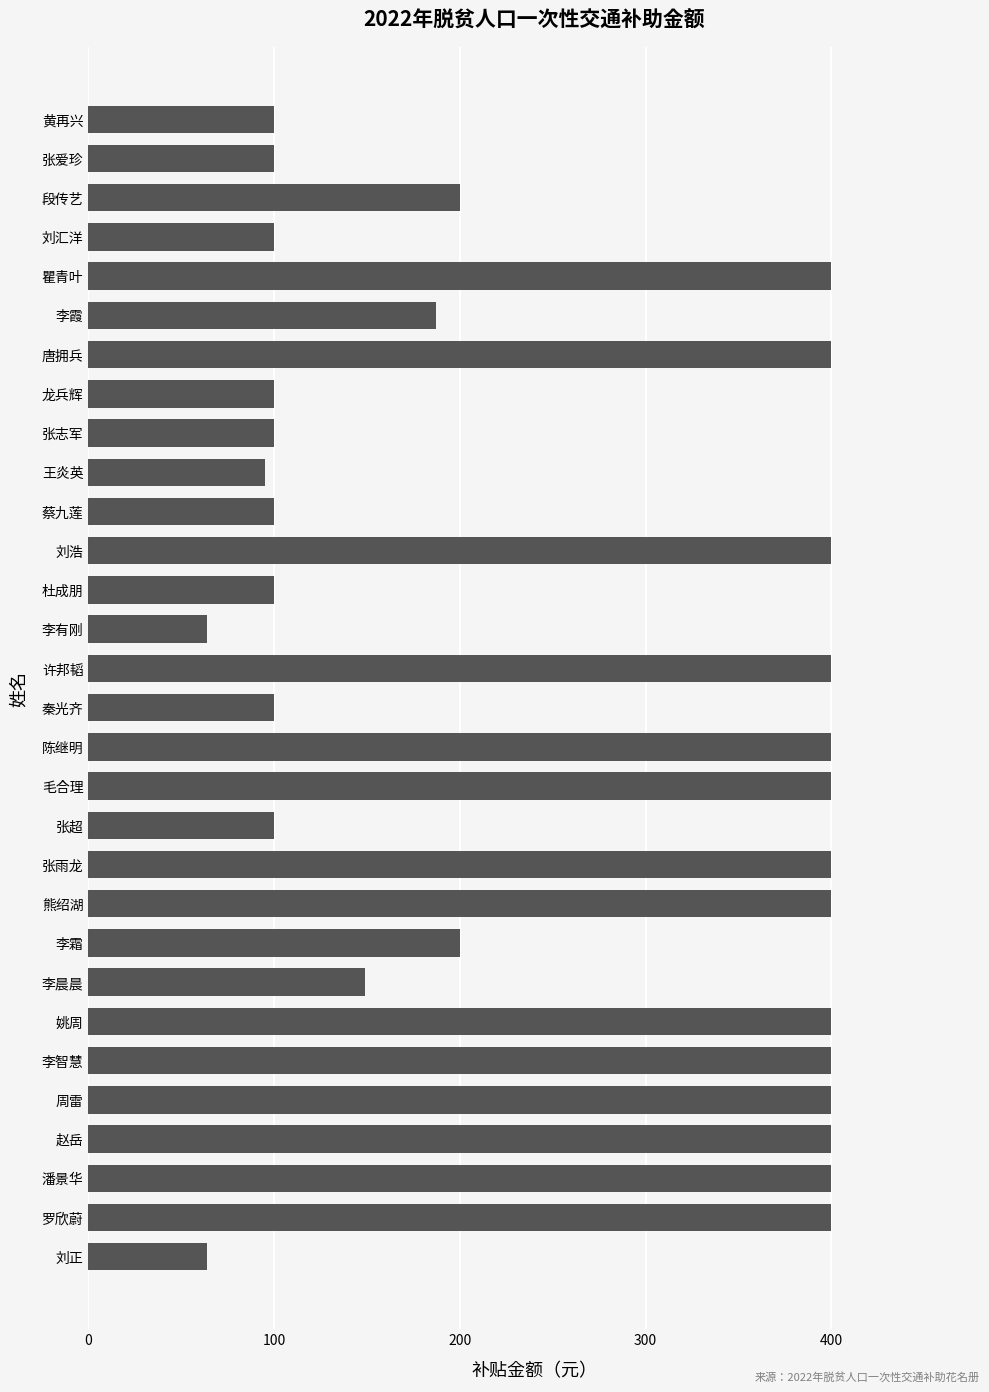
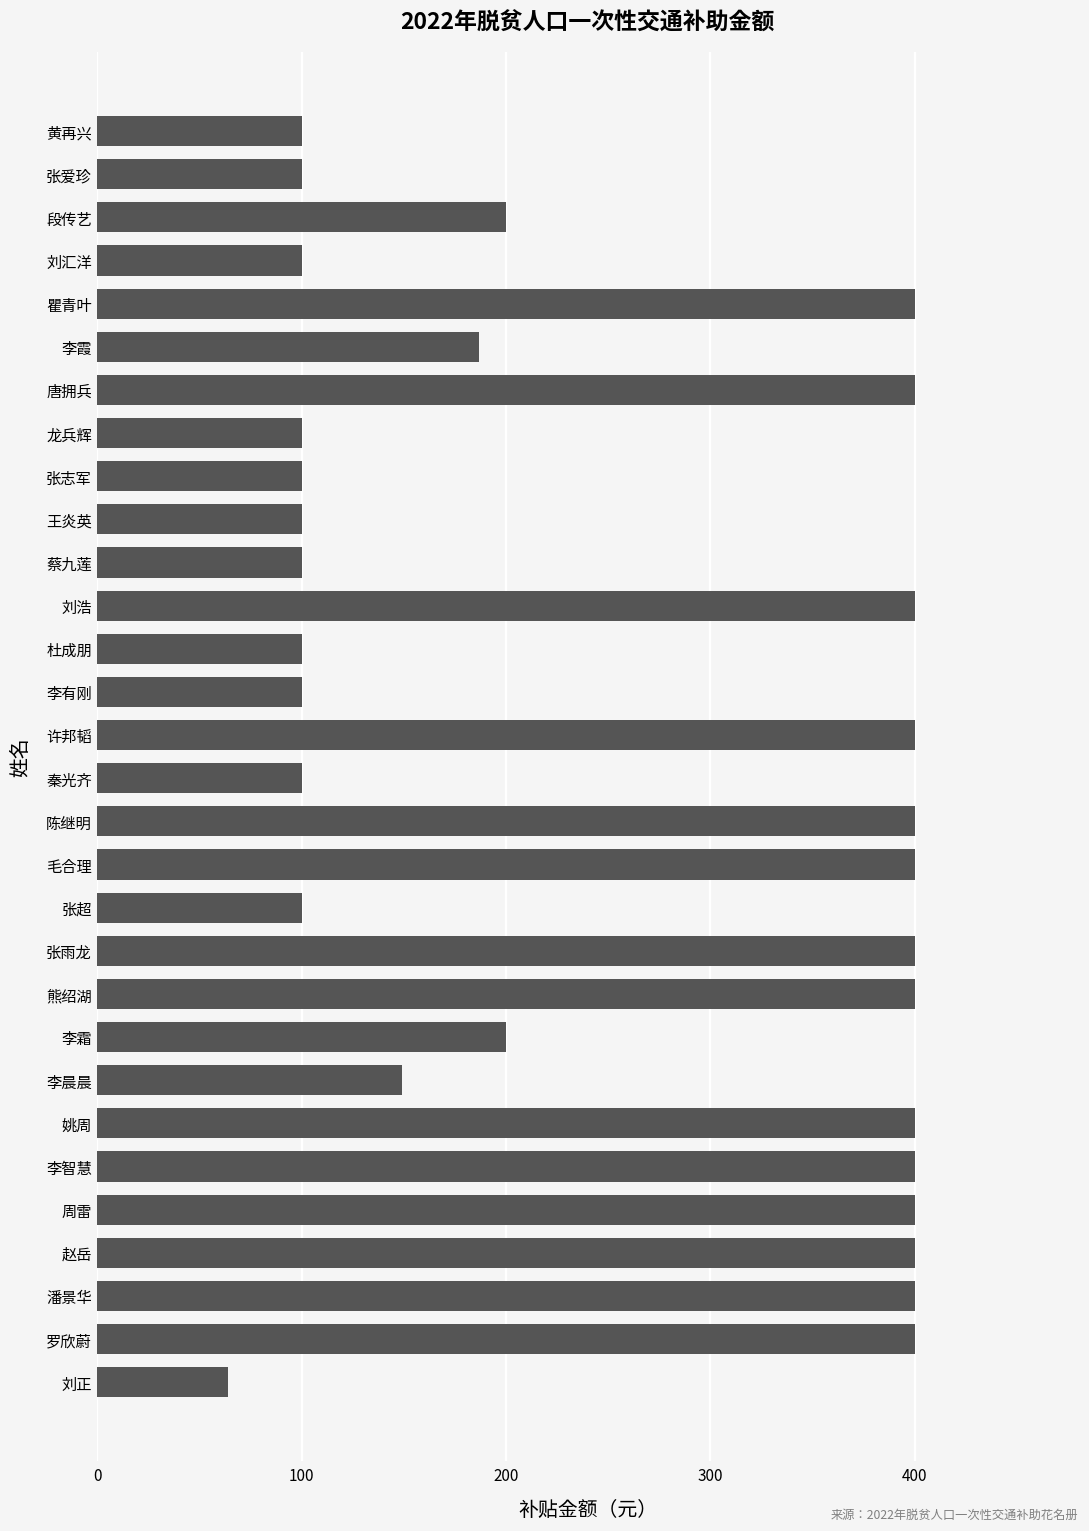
  {
    "黄再兴": 100,
    "张爱珍": 100,
    "段传艺": 200,
    "刘汇洋": 100,
    "瞿青叶": 400,
    "李霞": 187,
    "唐拥兵": 400,
    "龙兵辉": 100,
    "张志军": 100,
-   "王炎英": 95,
+   "王炎英": 100,
    "蔡九莲": 100,
    "刘浩": 400,
    "杜成朋": 100,
-   "李有刚": 64,
+   "李有刚": 100,
    "许邦韬": 400,
    "秦光齐": 100,
    "陈继明": 400,
    "毛合理": 400,
    "张超": 100,
    "张雨龙": 400,
    "熊绍湖": 400,
    "李霜": 200,
    "李晨晨": 149,
    "姚周": 400,
    "李智慧": 400,
    "周雷": 400,
    "赵岳": 400,
    "潘景华": 400,
    "罗欣蔚": 400,
    "刘正": 64
  }
